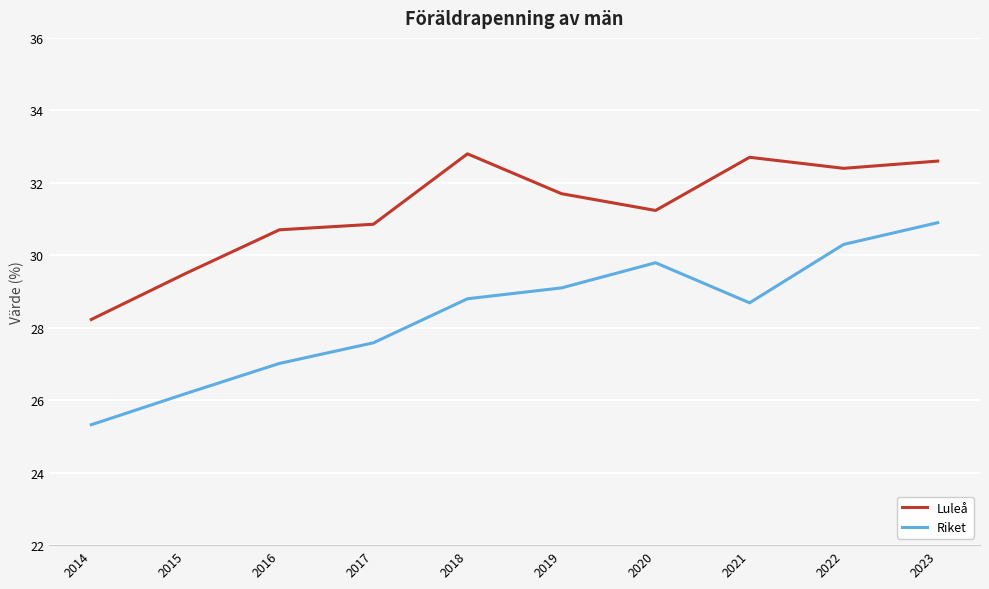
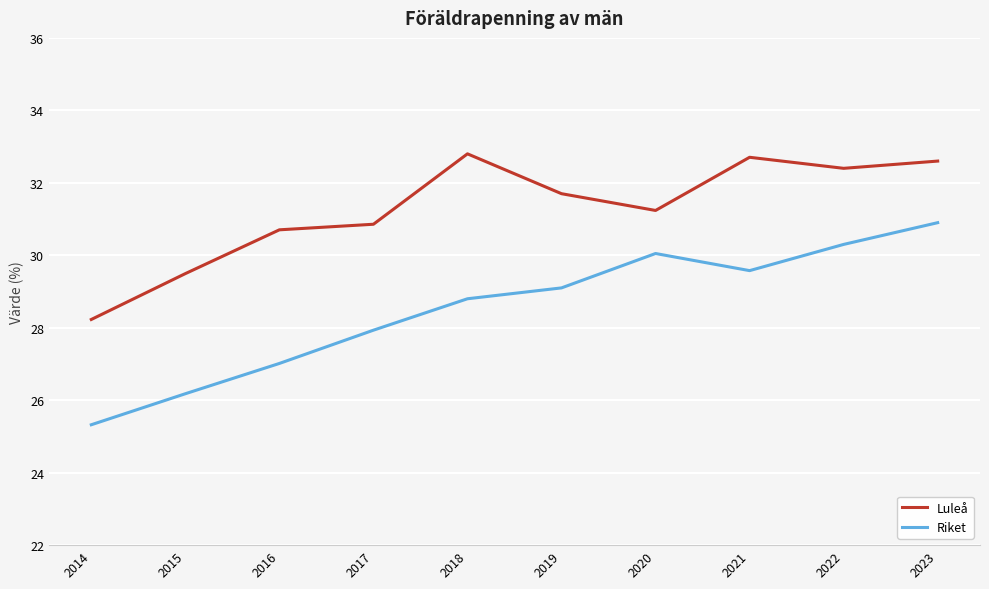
  {
    "Luleå": {
      "2014": 28.2,
      "2015": 29.5,
      "2016": 30.7,
      "2017": 30.9,
      "2018": 32.8,
      "2019": 31.7,
      "2020": 31.2,
      "2021": 32.7,
      "2022": 32.4,
      "2023": 32.6
    },
    "Riket": {
      "2014": 25.3,
      "2015": 26.2,
      "2016": 27.0,
-     "2017": 27.6,
+     "2017": 27.9,
      "2018": 28.8,
      "2019": 29.1,
-     "2020": 29.8,
-     "2021": 28.7,
+     "2020": 30.0,
+     "2021": 29.6,
      "2022": 30.3,
      "2023": 30.9
    }
  }
